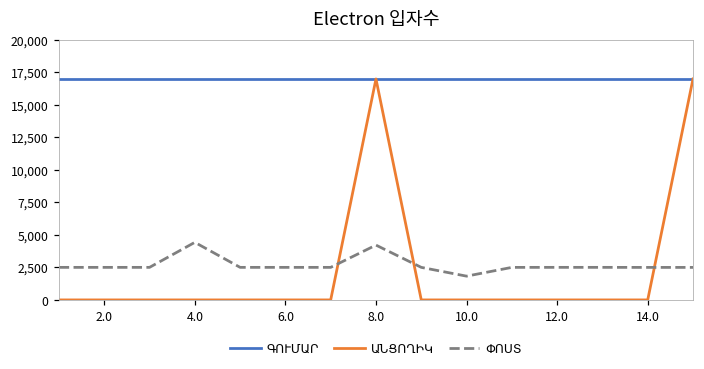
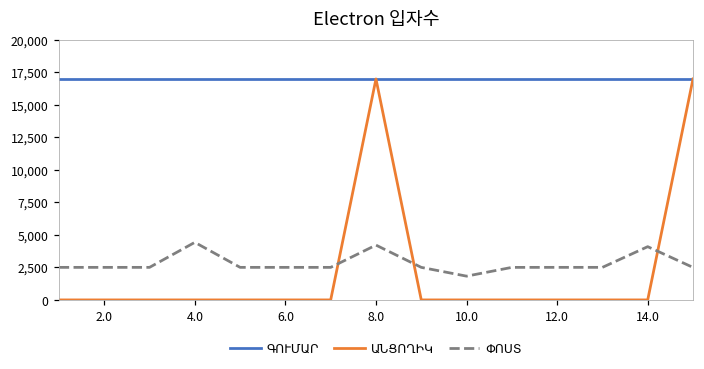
  {
    "ԳՈՒՄԱՐ": {
      "2.0": "17,000",
      "4.0": "17,000",
      "6.0": "17,000",
      "10.0": "17,000",
      "12.0": "17,000",
      "14.0": "17,000"
    },
    "ԱՆՑՈՂԻԿ": {
      "2.0": "0",
      "4.0": "0",
      "6.0": "0",
      "10.0": "0",
      "12.0": "0",
      "14.0": "0"
    },
    "ՓՈՍՏ": {
      "2.0": "2,500",
      "4.0": "4,400",
      "6.0": "2,500",
      "8.0": "4,200",
      "10.0": "1,800",
      "12.0": "2,500",
-     "14.0": "2,500"
+     "14.0": "4,100"
    }
  }
